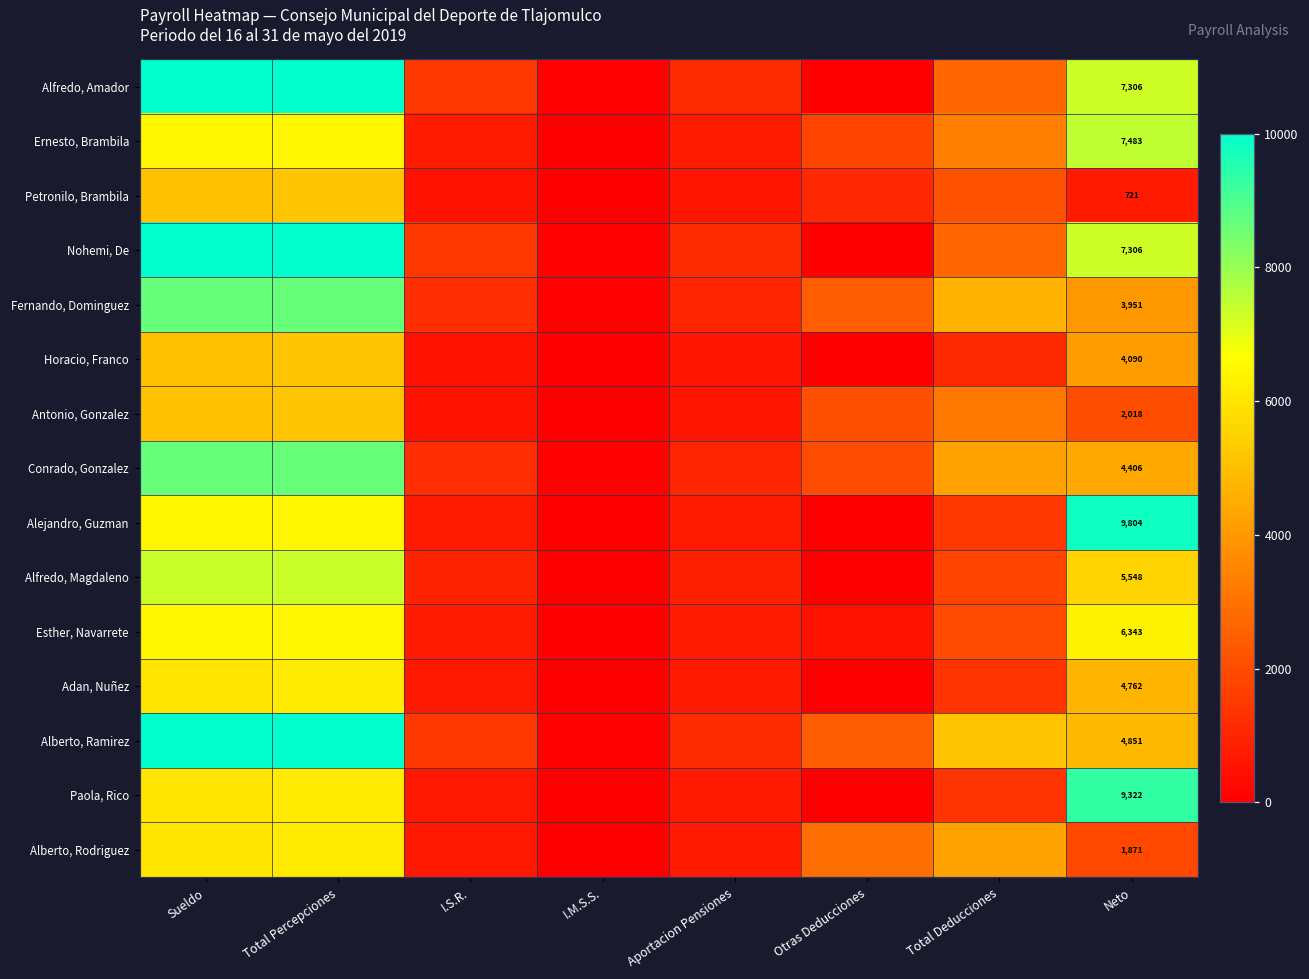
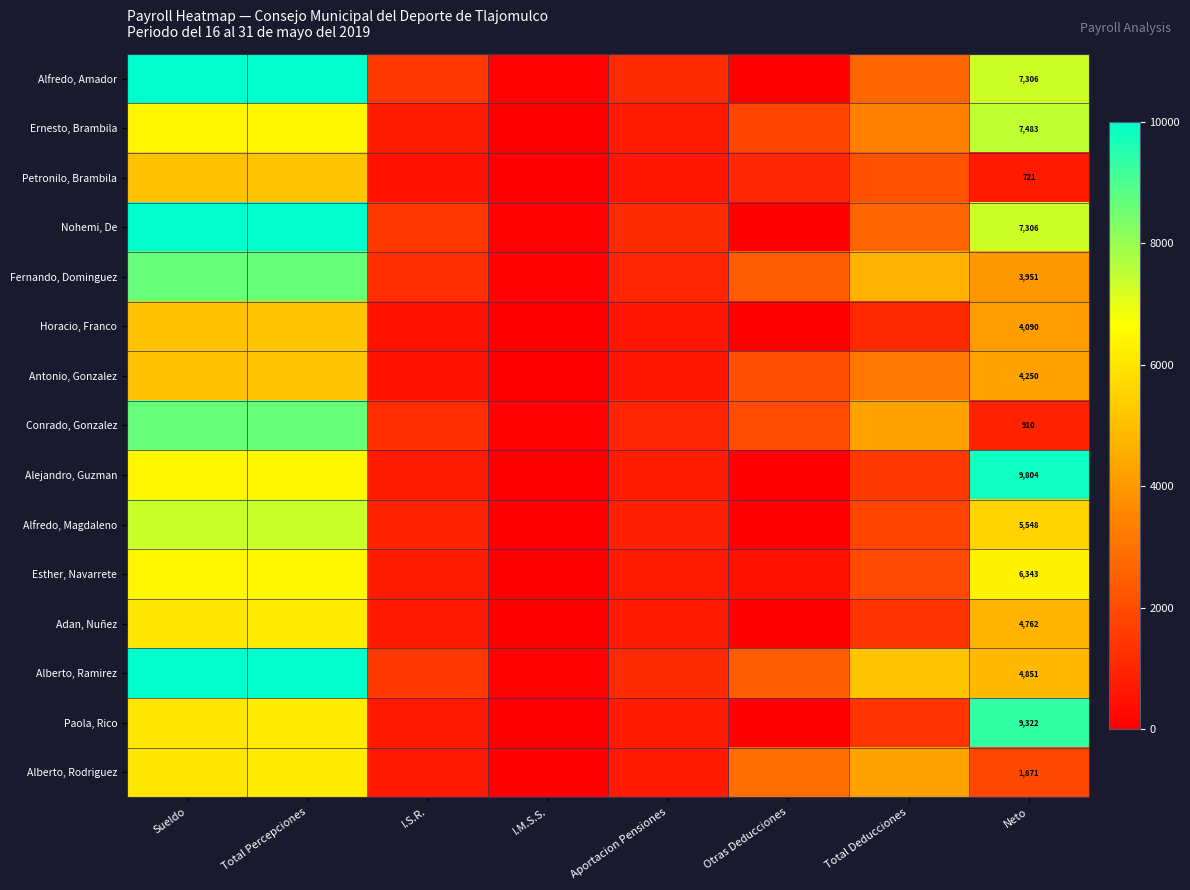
  {
    "Alfredo, Amador": {
      "Neto": "7,306"
    },
    "Ernesto, Brambila": {
      "Neto": "7,483"
    },
    "Petronilo, Brambila": {
      "Neto": "721"
    },
    "Nohemi, De": {
      "Neto": "7,306"
    },
    "Fernando, Dominguez": {
      "Neto": "3,951"
    },
    "Horacio, Franco": {
      "Neto": "4,090"
    },
    "Antonio, Gonzalez": {
-     "Neto": "2,018"
+     "Neto": "4,250"
    },
    "Conrado, Gonzalez": {
-     "Neto": "4,406"
+     "Neto": "910"
    },
    "Alejandro, Guzman": {
      "Neto": "9,804"
    },
    "Alfredo, Magdaleno": {
      "Neto": "5,548"
    },
    "Esther, Navarrete": {
      "Neto": "6,343"
    },
    "Adan, Nuñez": {
      "Neto": "4,762"
    },
    "Alberto, Ramirez": {
      "Neto": "4,851"
    },
    "Paola, Rico": {
      "Neto": "9,322"
    },
    "Alberto, Rodriguez": {
      "Neto": "1,871"
    }
  }
